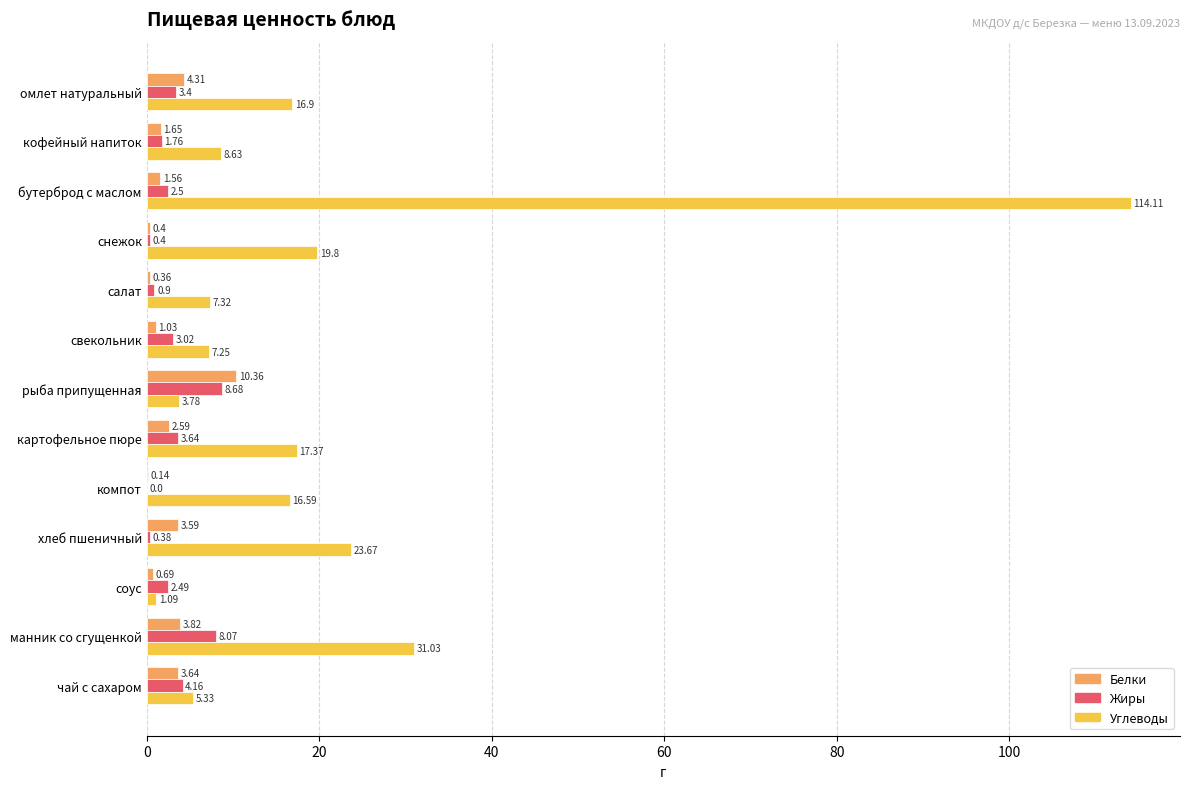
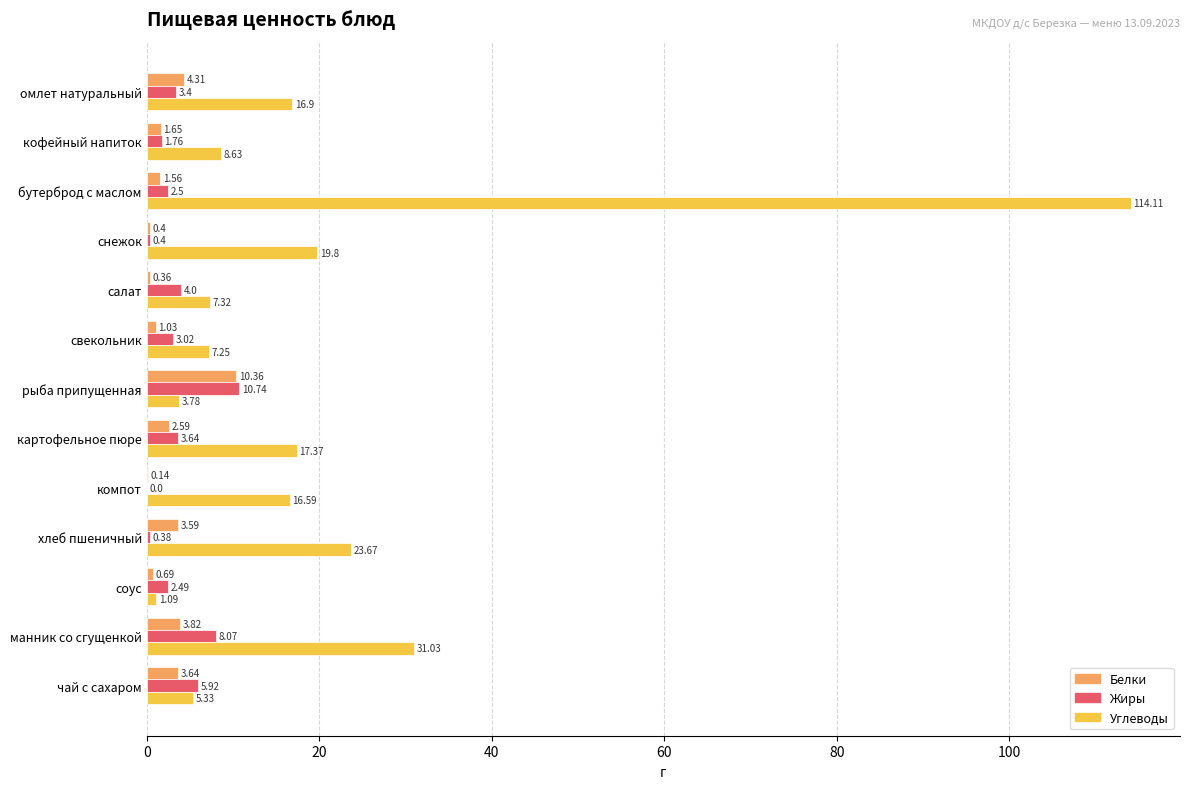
  {
    "Жиры": {
      "омлет натуральный": 3.4,
      "кофейный напиток": 1.76,
      "бутерброд с маслом": 2.5,
      "снежок": 0.4,
-     "салат": 0.9,
+     "салат": 4.0,
      "свекольник": 3.02,
-     "рыба припущенная": 8.68,
+     "рыба припущенная": 10.74,
      "картофельное пюре": 3.64,
      "компот": 0.0,
      "хлеб пшеничный": 0.38,
      "соус": 2.49,
      "манник со сгущенкой": 8.07,
-     "чай с сахаром": 4.16
+     "чай с сахаром": 5.92
    }
  }
